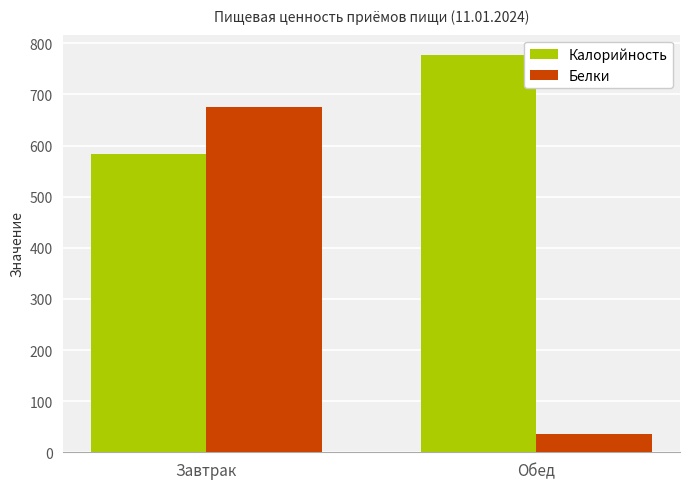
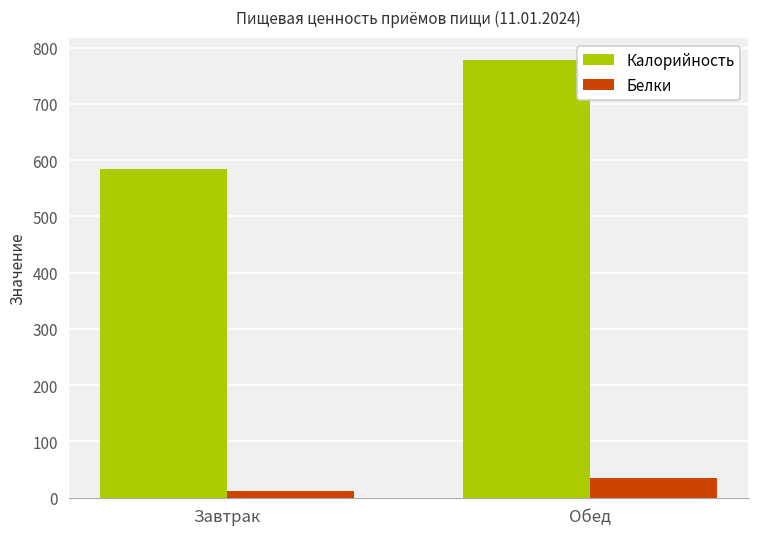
  {
    "Калорийность": {
      "Завтрак": 580,
      "Обед": 780
    },
    "Белки": {
-     "Завтрак": 680,
+     "Завтрак": 10,
      "Обед": 40
    }
  }
